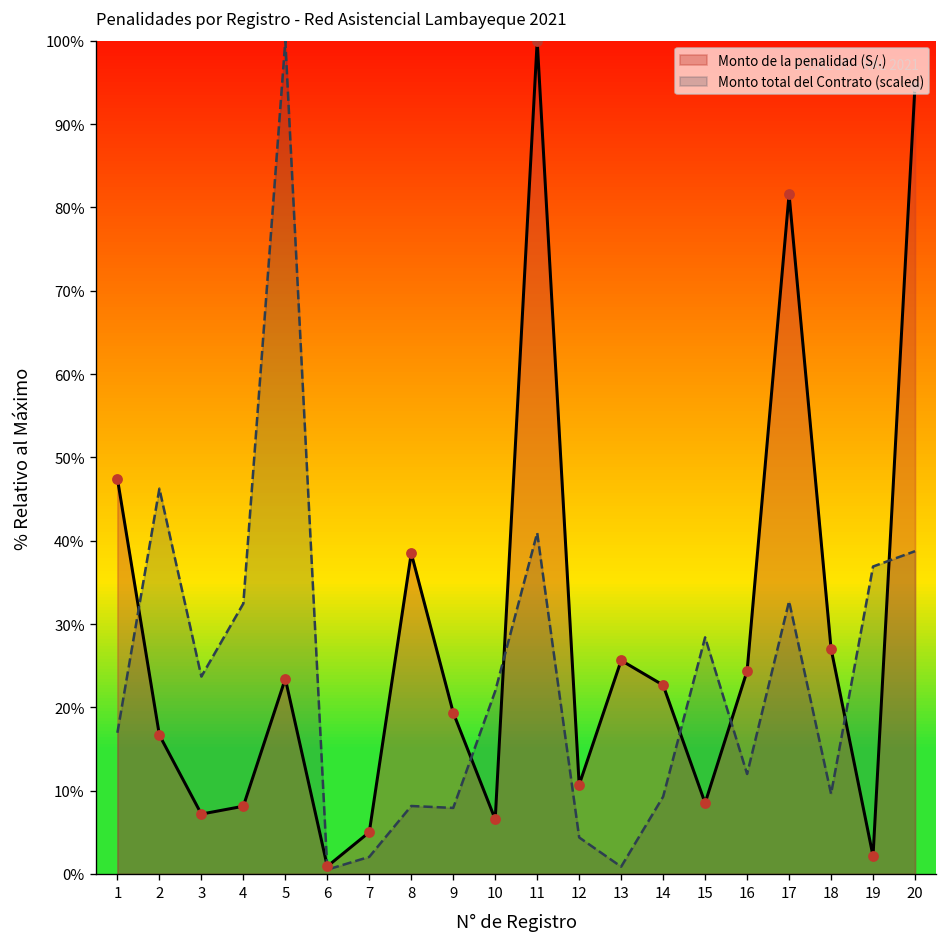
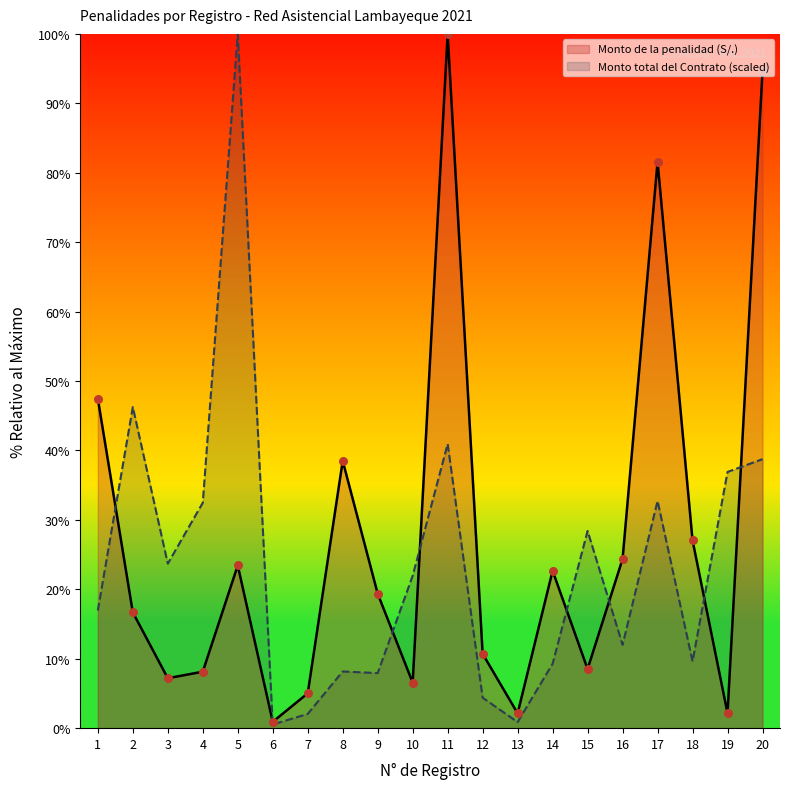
  {
    "Monto de la penalidad (S/.)": {
      "1": "47%",
      "2": "17%",
      "3": "7%",
      "4": "8%",
      "5": "23%",
      "6": "1%",
      "7": "5%",
      "8": "38%",
      "9": "19%",
      "10": "7%",
      "11": "100%",
      "12": "11%",
-     "13": "26%",
+     "13": "2%",
      "14": "23%",
      "15": "9%",
      "16": "24%",
      "17": "82%",
      "18": "27%",
      "19": "2%"
    },
    "Monto total del Contrato (scaled)": {
      "1": "17%",
      "2": "46%",
      "3": "24%",
      "4": "32%",
      "5": "100%",
      "6": "1%",
      "7": "2%",
      "8": "8%",
      "9": "8%",
      "10": "22%",
      "11": "41%",
      "12": "4%",
      "13": "1%",
      "14": "9%",
      "15": "28%",
      "16": "12%",
      "17": "33%",
      "18": "10%",
      "19": "37%",
      "20": "39%"
    }
  }
